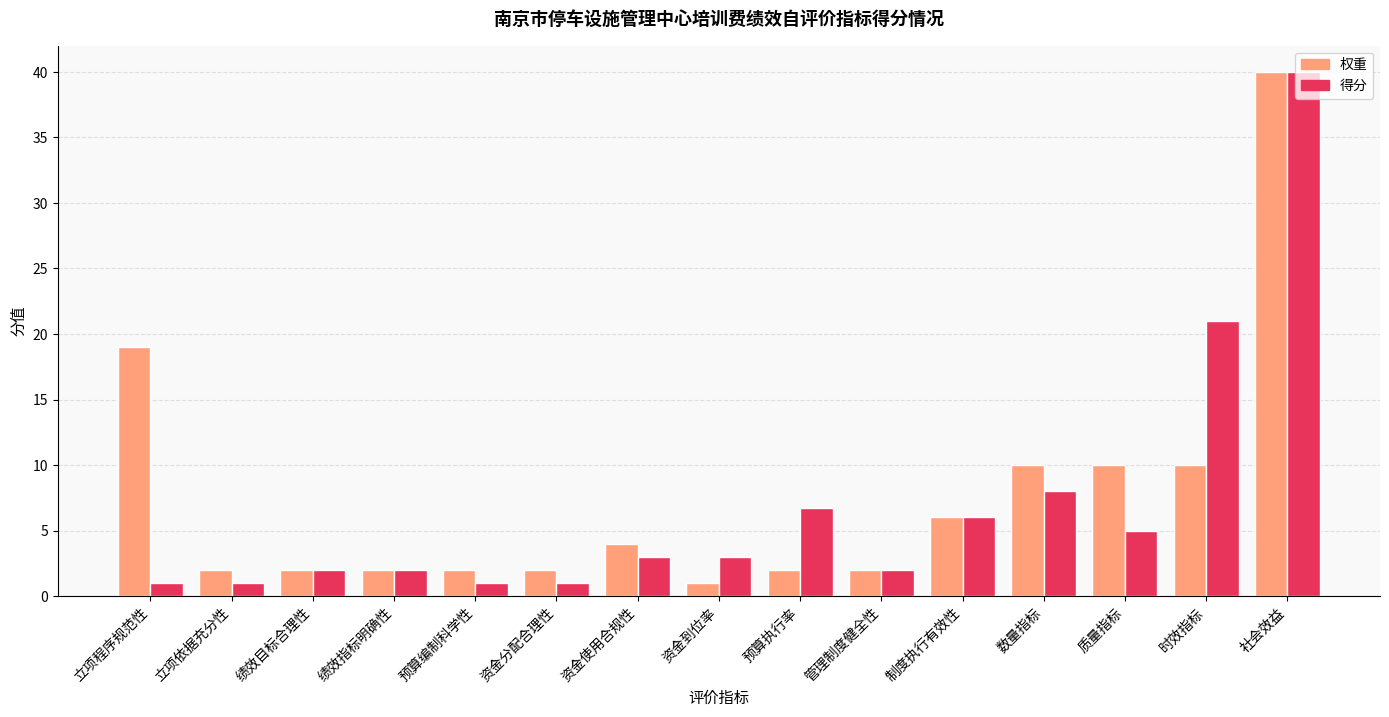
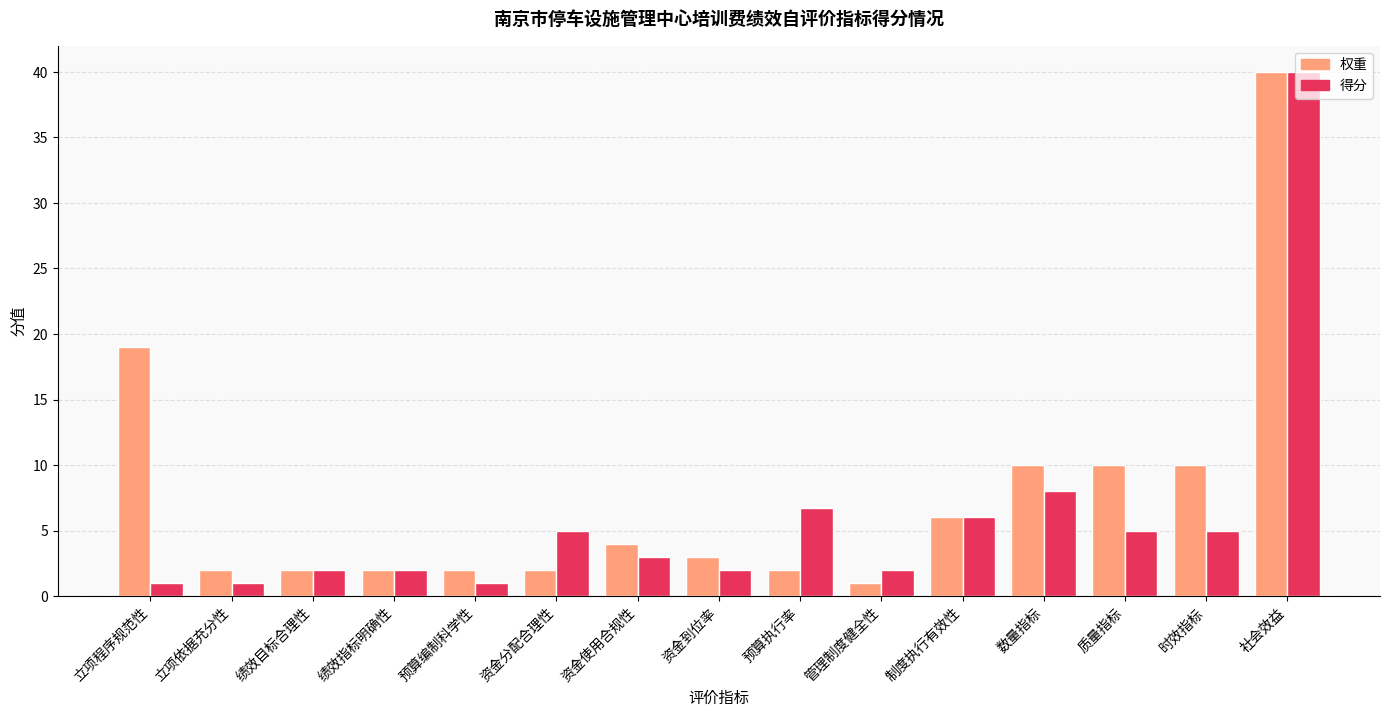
  {
    "权重": {
      "立项程序规范性": 19,
      "立项依据充分性": 2,
      "绩效目标合理性": 2,
      "绩效指标明确性": 2,
      "预算编制科学性": 2,
      "资金分配合理性": 2,
      "资金使用合规性": 4,
-     "资金到位率": 1,
+     "资金到位率": 3,
      "预算执行率": 2,
-     "管理制度健全性": 2,
+     "管理制度健全性": 1,
      "制度执行有效性": 6,
      "数量指标": 10,
      "质量指标": 10,
      "时效指标": 10,
      "社会效益": 40
    },
    "得分": {
      "立项程序规范性": 1,
      "立项依据充分性": 1,
      "绩效目标合理性": 2,
      "绩效指标明确性": 2,
      "预算编制科学性": 1,
-     "资金分配合理性": 1,
+     "资金分配合理性": 5,
      "资金使用合规性": 3,
-     "资金到位率": 3,
+     "资金到位率": 2,
      "预算执行率": 6.7,
      "管理制度健全性": 2,
      "制度执行有效性": 6,
      "数量指标": 8,
      "质量指标": 5,
-     "时效指标": 21
+     "时效指标": 5
    }
  }
